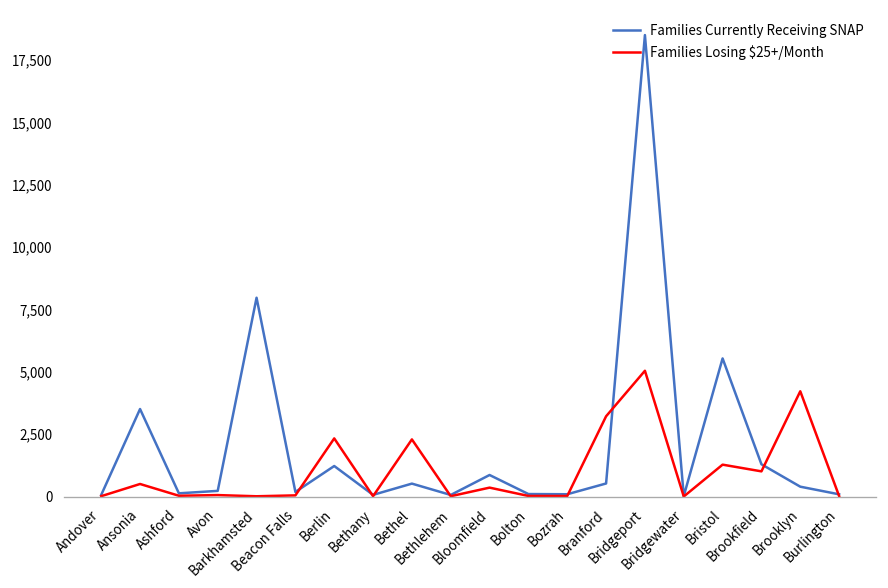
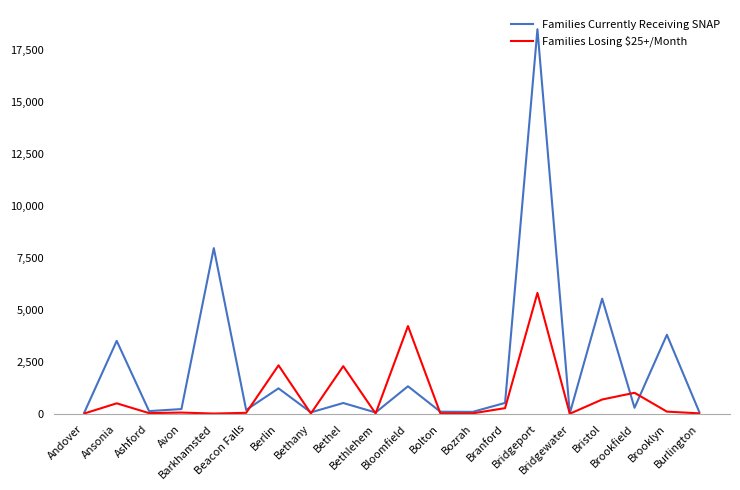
  {
    "Families Currently Receiving SNAP": {
      "Ansonia": "3,500",
      "Avon": "200",
      "Barkhamsted": "8,000",
      "Beacon Falls": "200",
      "Berlin": "1,200",
      "Bethel": "500",
-     "Bloomfield": "900",
+     "Bloomfield": "1,300",
      "Branford": "500",
      "Bridgeport": "18,500",
      "Bristol": "5,500",
-     "Brookfield": "1,300",
-     "Brooklyn": "400"
+     "Brookfield": "300",
+     "Brooklyn": "3,800"
    },
    "Families Losing $25+/Month": {
      "Ansonia": "500",
      "Avon": "100",
      "Barkhamsted": "0",
      "Beacon Falls": "100",
      "Berlin": "2,300",
      "Bethel": "2,300",
-     "Bloomfield": "400",
-     "Branford": "3,200",
-     "Bridgeport": "5,000",
-     "Bristol": "1,300",
+     "Bloomfield": "4,200",
+     "Branford": "300",
+     "Bridgeport": "5,800",
+     "Bristol": "700",
      "Brookfield": "1,000",
-     "Brooklyn": "4,200"
+     "Brooklyn": "100"
    }
  }
